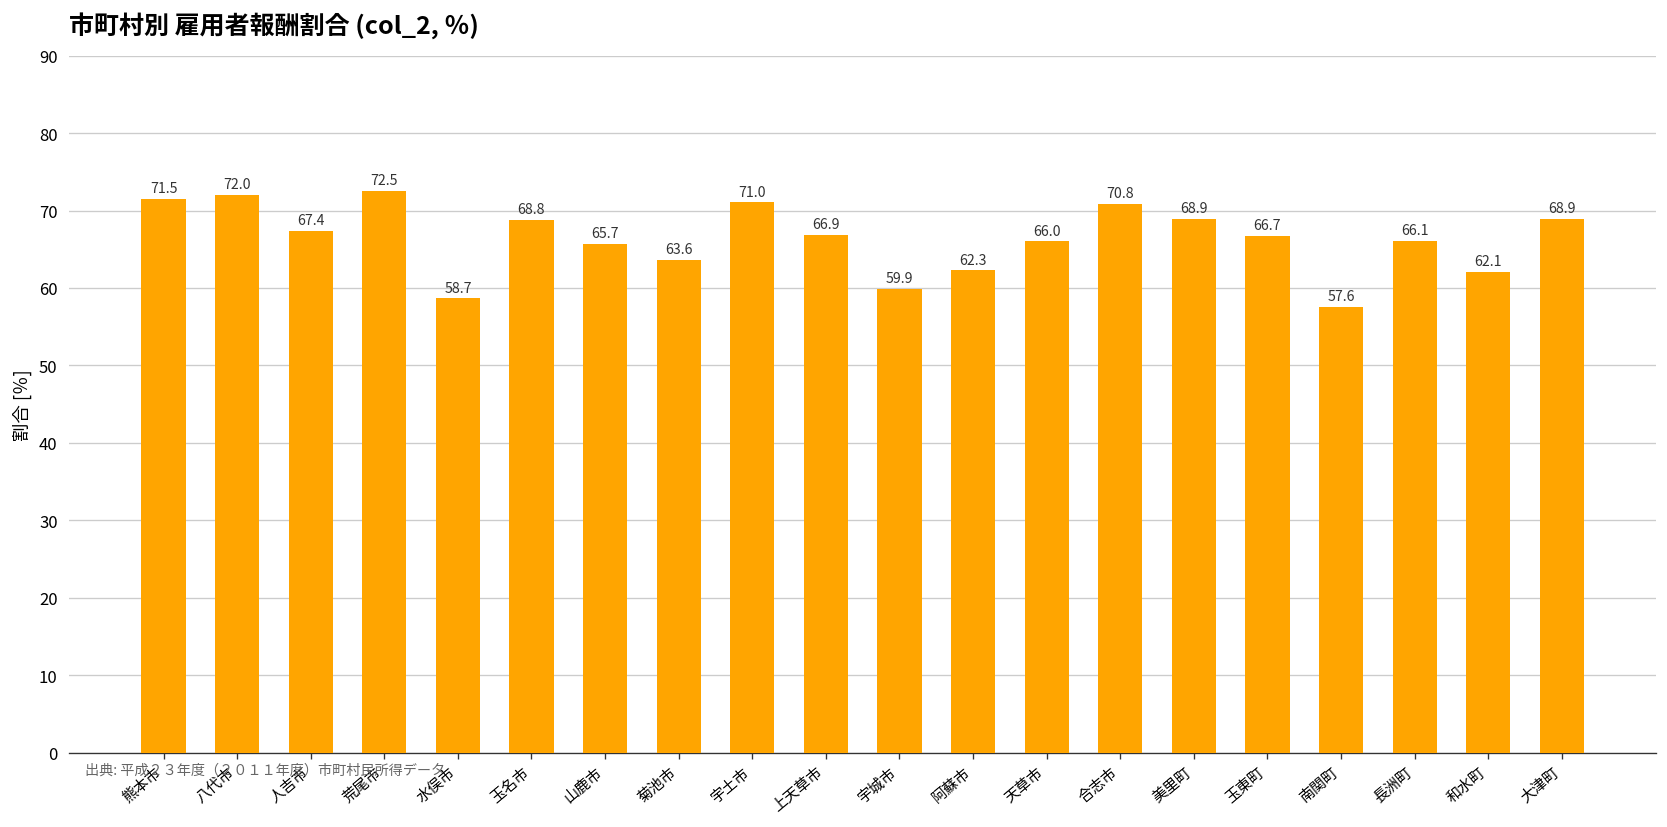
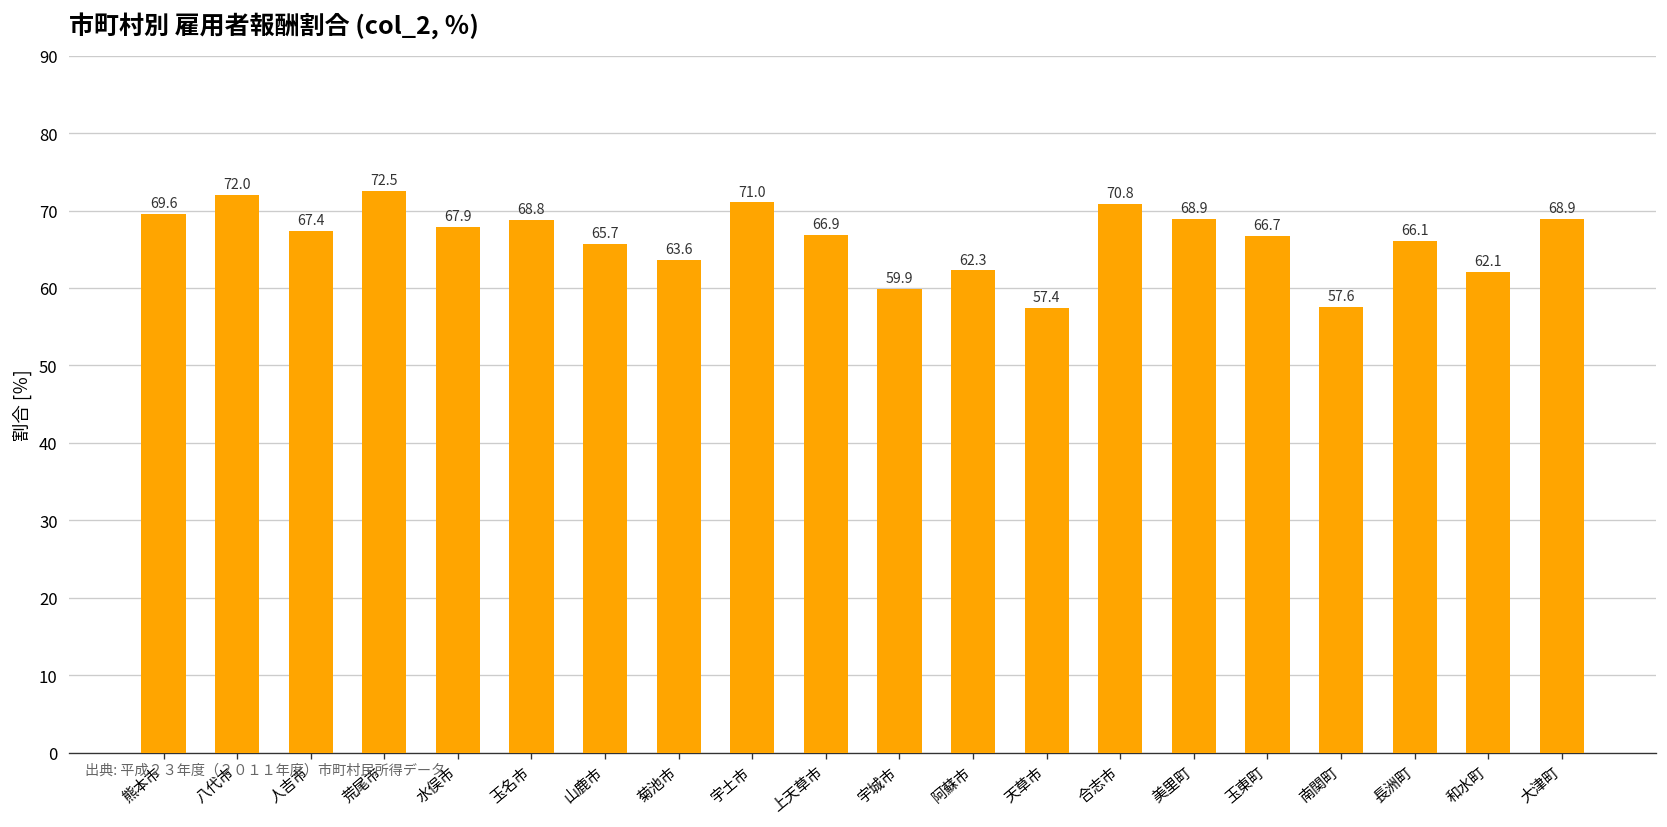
  {
-   "熊本市": 71.5,
+   "熊本市": 69.6,
    "八代市": 72.0,
    "人吉市": 67.4,
    "荒尾市": 72.5,
-   "水俣市": 58.7,
+   "水俣市": 67.9,
    "玉名市": 68.8,
    "山鹿市": 65.7,
    "菊池市": 63.6,
    "宇土市": 71.0,
    "上天草市": 66.9,
    "宇城市": 59.9,
    "阿蘇市": 62.3,
-   "天草市": 66.0,
+   "天草市": 57.4,
    "合志市": 70.8,
    "美里町": 68.9,
    "玉東町": 66.7,
    "南関町": 57.6,
    "長洲町": 66.1,
    "和水町": 62.1,
    "大津町": 68.9
  }
